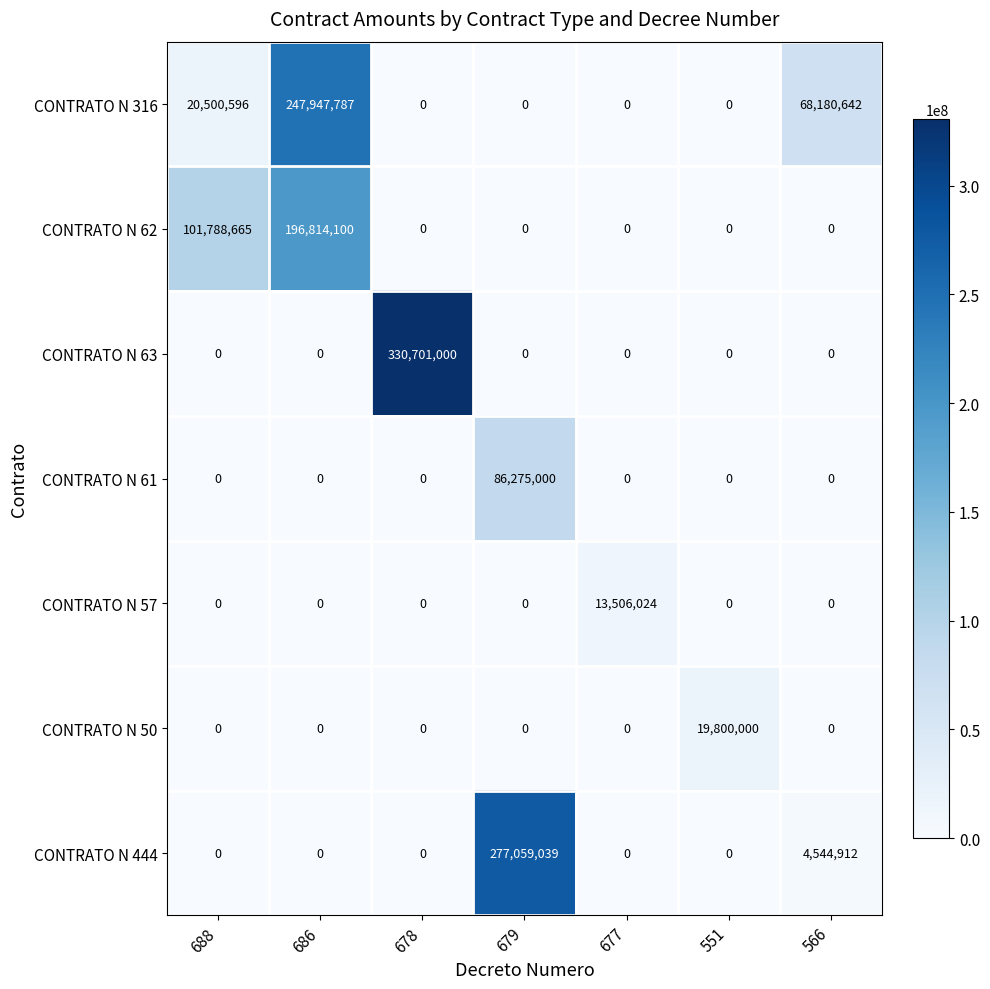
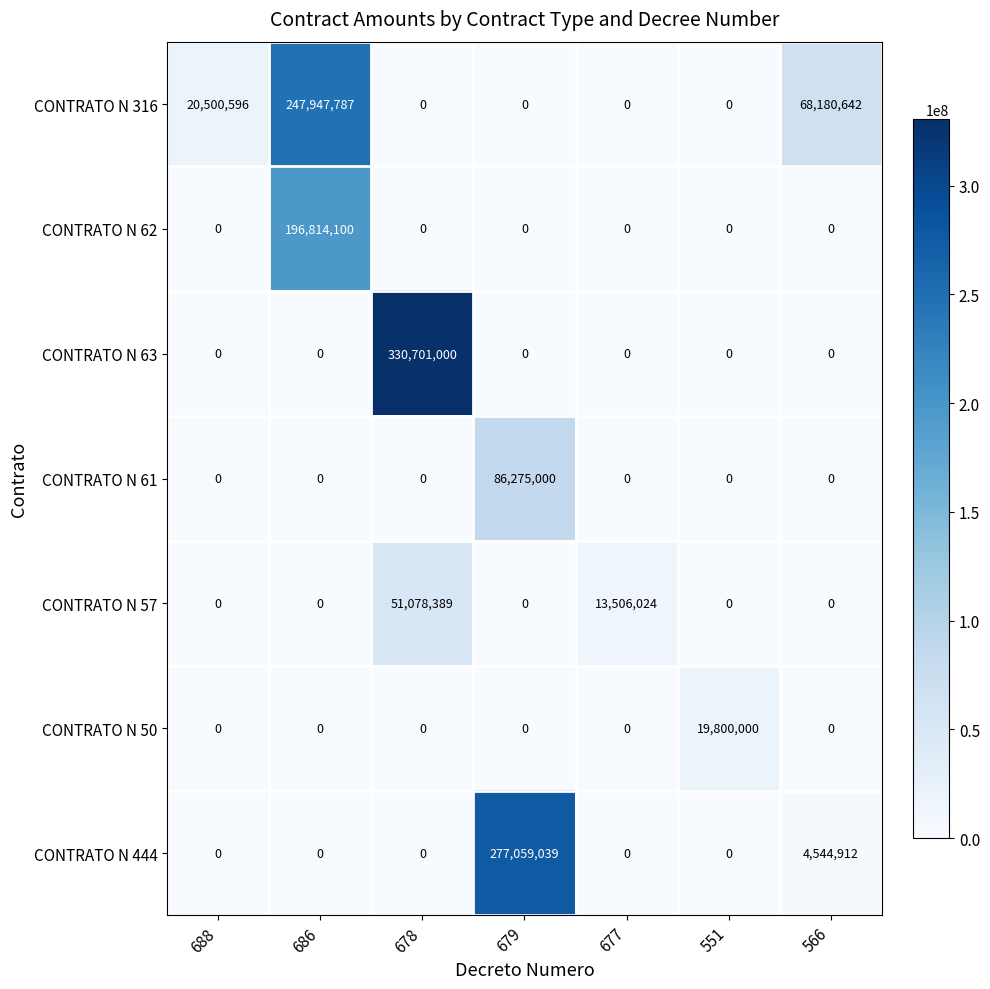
  {
    "CONTRATO N 316": {
      "688": "20,500,596",
      "686": "247,947,787",
      "678": "0",
      "679": "0",
      "677": "0",
      "551": "0",
      "566": "68,180,642"
    },
    "CONTRATO N 62": {
-     "688": "101,788,665",
+     "688": "0",
      "686": "196,814,100",
      "678": "0",
      "679": "0",
      "677": "0",
      "551": "0",
      "566": "0"
    },
    "CONTRATO N 63": {
      "688": "0",
      "686": "0",
      "678": "330,701,000",
      "679": "0",
      "677": "0",
      "551": "0",
      "566": "0"
    },
    "CONTRATO N 61": {
      "688": "0",
      "686": "0",
      "678": "0",
      "679": "86,275,000",
      "677": "0",
      "551": "0",
      "566": "0"
    },
    "CONTRATO N 57": {
      "688": "0",
      "686": "0",
-     "678": "0",
+     "678": "51,078,389",
      "679": "0",
      "677": "13,506,024",
      "551": "0",
      "566": "0"
    },
    "CONTRATO N 50": {
      "688": "0",
      "686": "0",
      "678": "0",
      "679": "0",
      "677": "0",
      "551": "19,800,000",
      "566": "0"
    },
    "CONTRATO N 444": {
      "688": "0",
      "686": "0",
      "678": "0",
      "679": "277,059,039",
      "677": "0",
      "551": "0",
      "566": "4,544,912"
    }
  }
